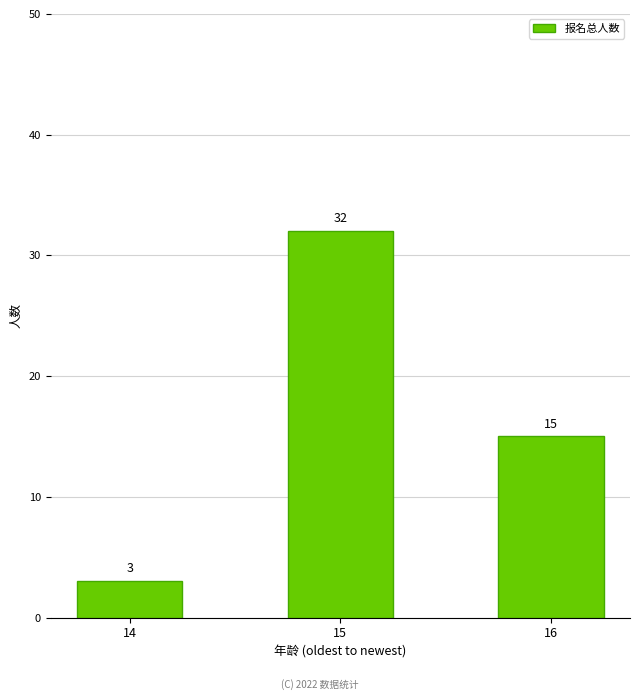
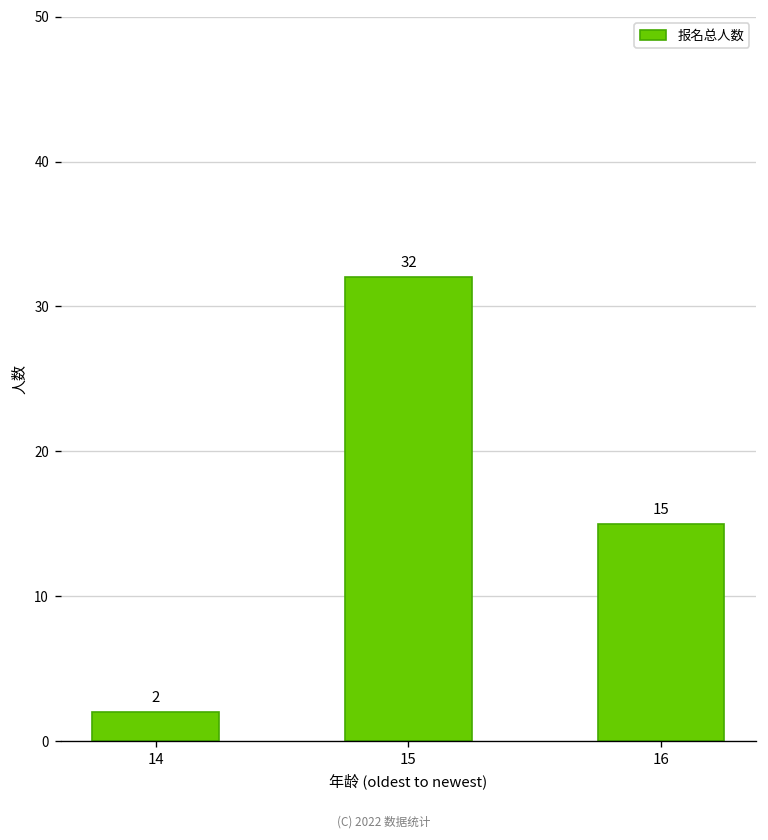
  {
-   "14": 3,
+   "14": 2,
    "15": 32,
    "16": 15
  }
